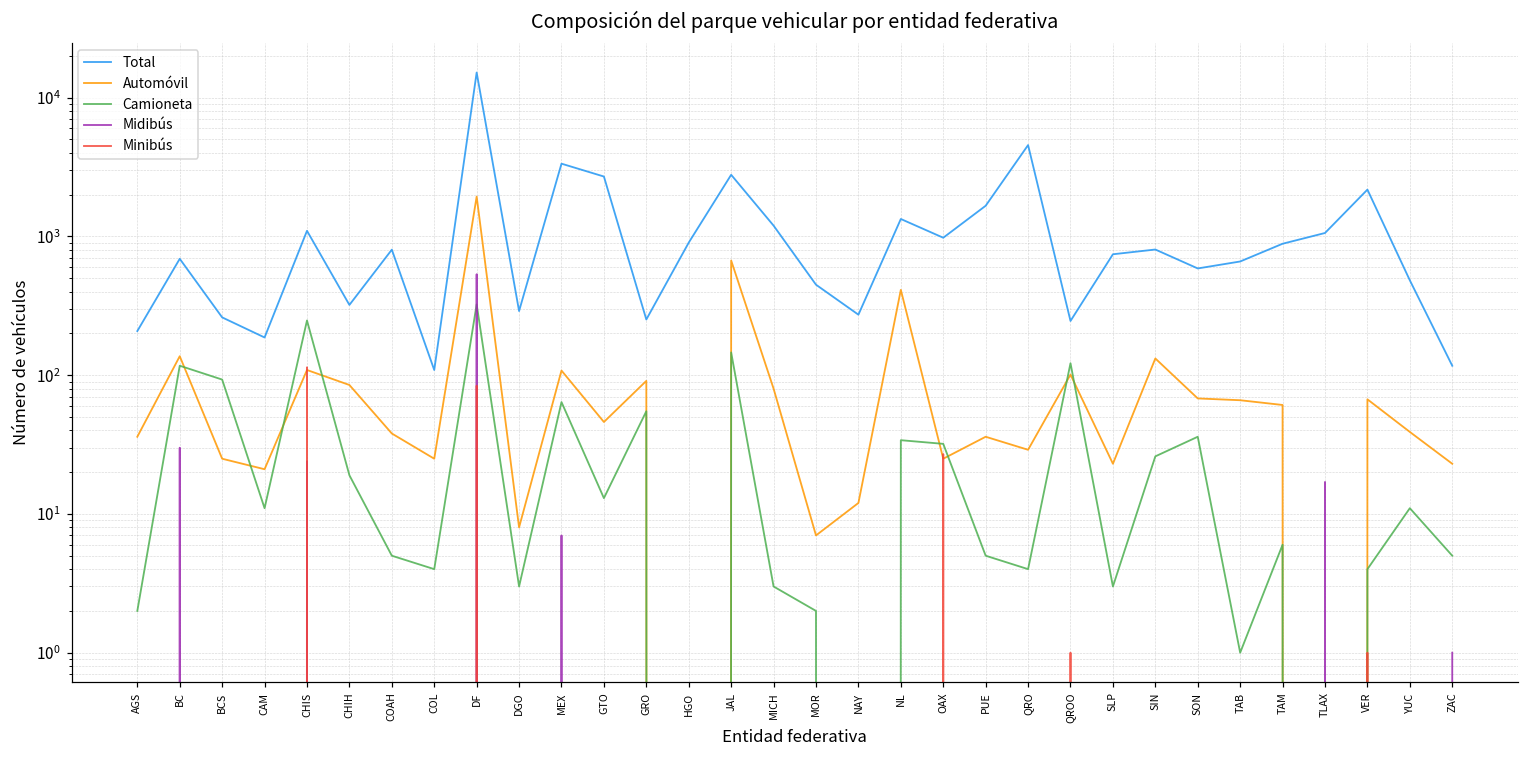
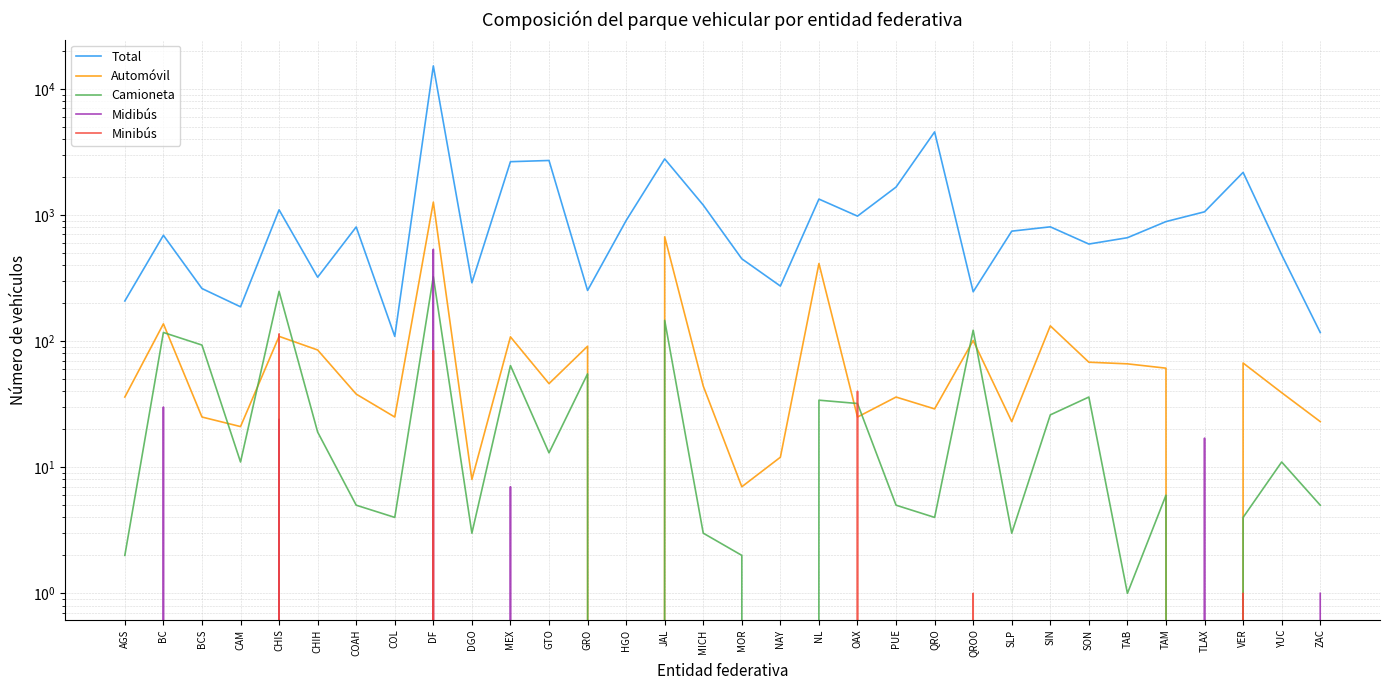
  {
    "Total": {
      "AGS": 210,
      "BC": 700,
      "BCS": 260,
      "CAM": 190,
      "CHIS": 1100,
      "CHIH": 320,
      "COAH": 800,
      "COL": 110,
      "DF": 15000,
      "DGO": 290,
-     "MEX": 3300,
+     "MEX": 2600,
      "GTO": 2700,
      "GRO": 250,
      "HGO": 900,
      "JAL": 2800,
      "MICH": 1200,
      "MOR": 450,
      "NAY": 270,
      "NL": 1300,
      "OAX": 1000,
      "PUE": 1700,
      "QRO": 4600,
      "QROO": 250,
      "SLP": 700,
      "SIN": 800,
      "SON": 600,
      "TAB": 700,
      "TAM": 900,
      "TLAX": 1100,
      "VER": 2200,
      "YUC": 480,
      "ZAC": 120
    },
    "Automóvil": {
      "AGS": 36,
      "BC": 140,
      "BCS": 25,
      "CAM": 21,
      "CHIH": 90,
      "COAH": 38,
      "COL": 25,
-     "DF": 1900,
+     "DF": 1300,
      "DGO": 8,
      "MEX": 110,
      "GTO": 46,
      "GRO": 90,
      "JAL": 700,
-     "MICH": 80,
+     "MICH": 44,
      "MOR": 7,
      "NAY": 12,
      "NL": 410,
      "OAX": 25,
      "PUE": 36,
      "QRO": 29,
      "QROO": 100,
      "SLP": 23,
      "SIN": 130,
      "SON": 70,
      "TAB": 70,
      "TAM": 60,
      "VER": 70,
      "YUC": 39,
      "ZAC": 23
    },
    "Camioneta": {
      "AGS": 2,
      "BC": 120,
      "BCS": 90,
      "CAM": 11,
      "CHIS": 250,
      "CHIH": 19,
      "COAH": 5,
      "COL": 4,
      "DF": 320,
      "DGO": 3,
      "MEX": 60,
      "GTO": 13,
      "GRO": 60,
      "JAL": 150,
      "MICH": 3,
      "MOR": 2,
      "NL": 34,
      "OAX": 32,
      "PUE": 5,
      "QRO": 4,
      "QROO": 120,
      "SLP": 3,
      "SIN": 26,
      "SON": 36,
      "TAB": 1,
      "TAM": 6,
      "VER": 4,
      "YUC": 11,
      "ZAC": 5
    },
    "Midibús": {
      "BC": 30,
      "CHIS": 24,
      "DF": 530,
      "MEX": 7,
      "TLAX": 17,
      "ZAC": 1
    },
    "Minibús": {
      "DF": 80,
-     "OAX": 27,
+     "OAX": 40,
      "QROO": 1,
      "VER": 1
    }
  }
